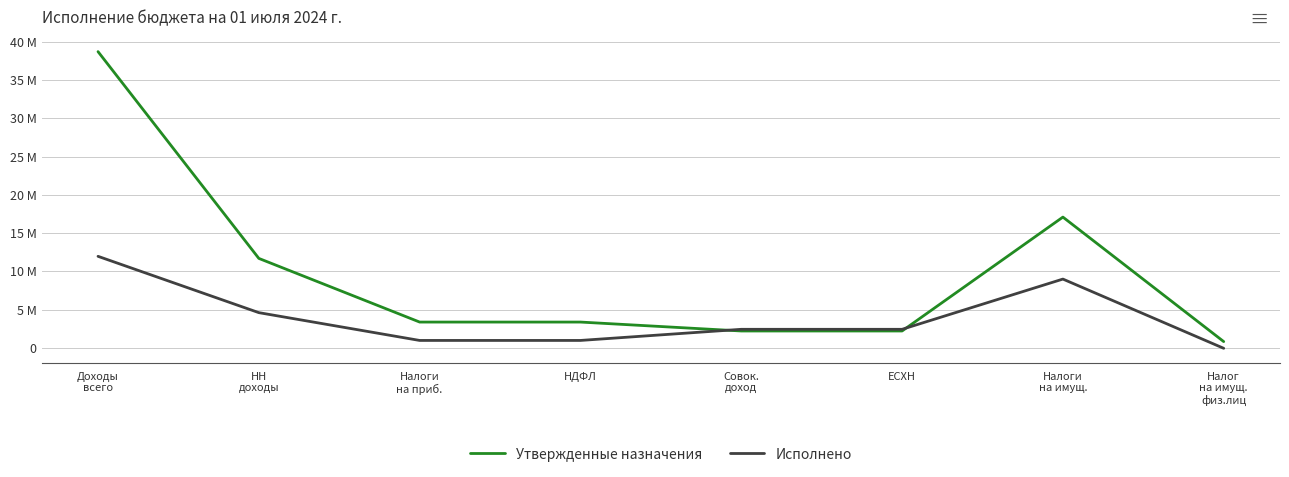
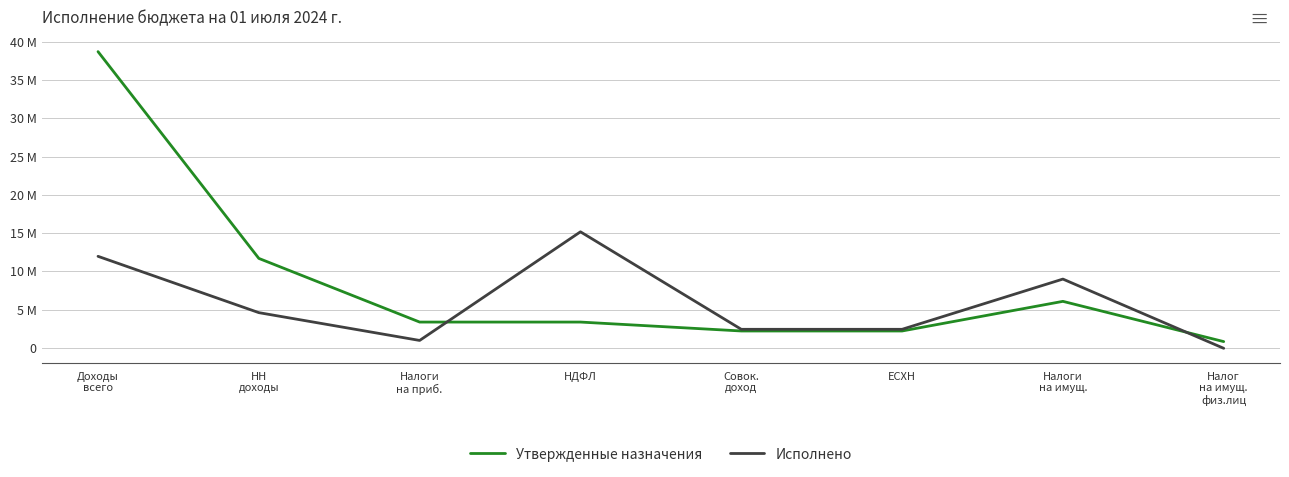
  {
    "Утвержденные назначения": {
      "Доходы всего": "39 М",
      "НН доходы": "12 М",
      "Налоги на приб.": "3 М",
      "НДФЛ": "3 М",
-     "Налоги на имущ.": "17 М",
+     "Налоги на имущ.": "6 М",
      "Налог на имущ. физ.лиц": "1 М"
    },
    "Исполнено": {
      "Доходы всего": "12 М",
      "НН доходы": "5 М",
      "Налоги на приб.": "1 М",
-     "НДФЛ": "1 М",
+     "НДФЛ": "15 М",
      "Налоги на имущ.": "9 М",
      "Налог на имущ. физ.лиц": "0 М"
    }
  }
